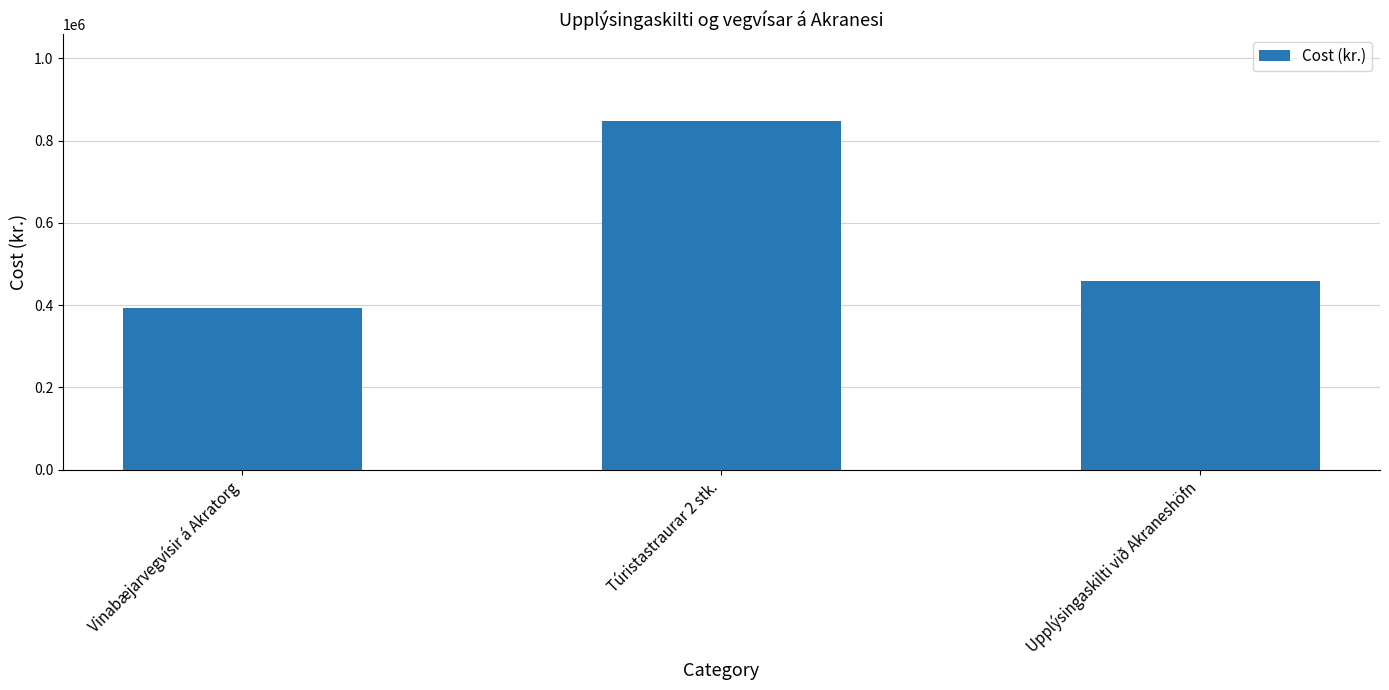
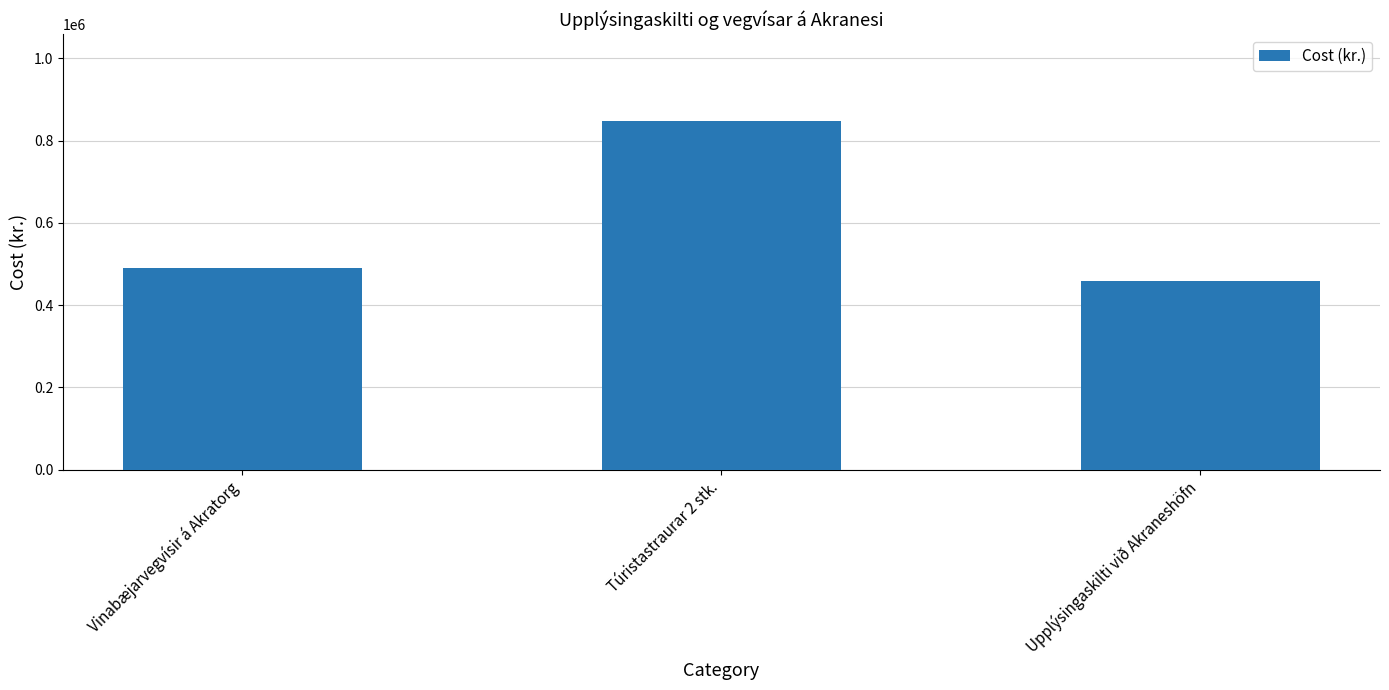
  {
-   "Vinabæjarvegvísir á Akratorg": 390000,
+   "Vinabæjarvegvísir á Akratorg": 490000,
    "Túristastraurar 2 stk.": 850000,
    "Upplýsingaskilti við Akraneshöfn": 460000
  }
